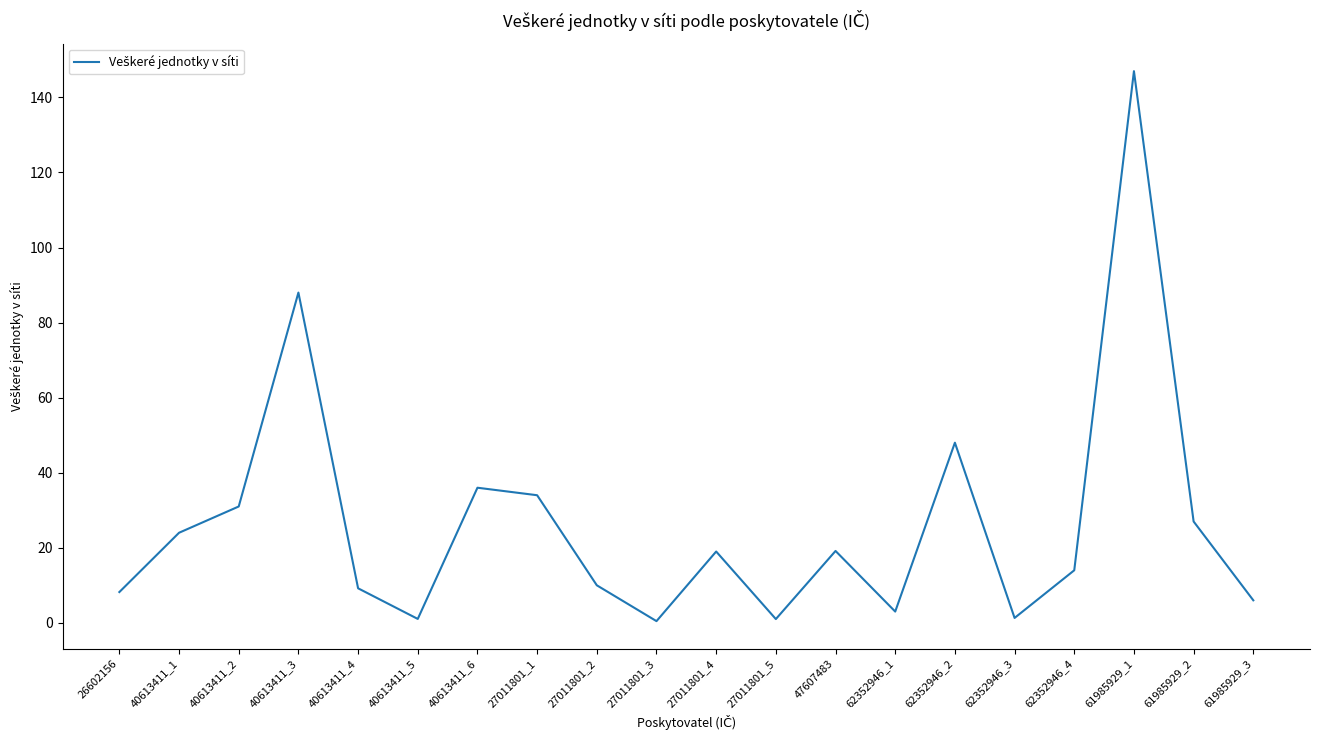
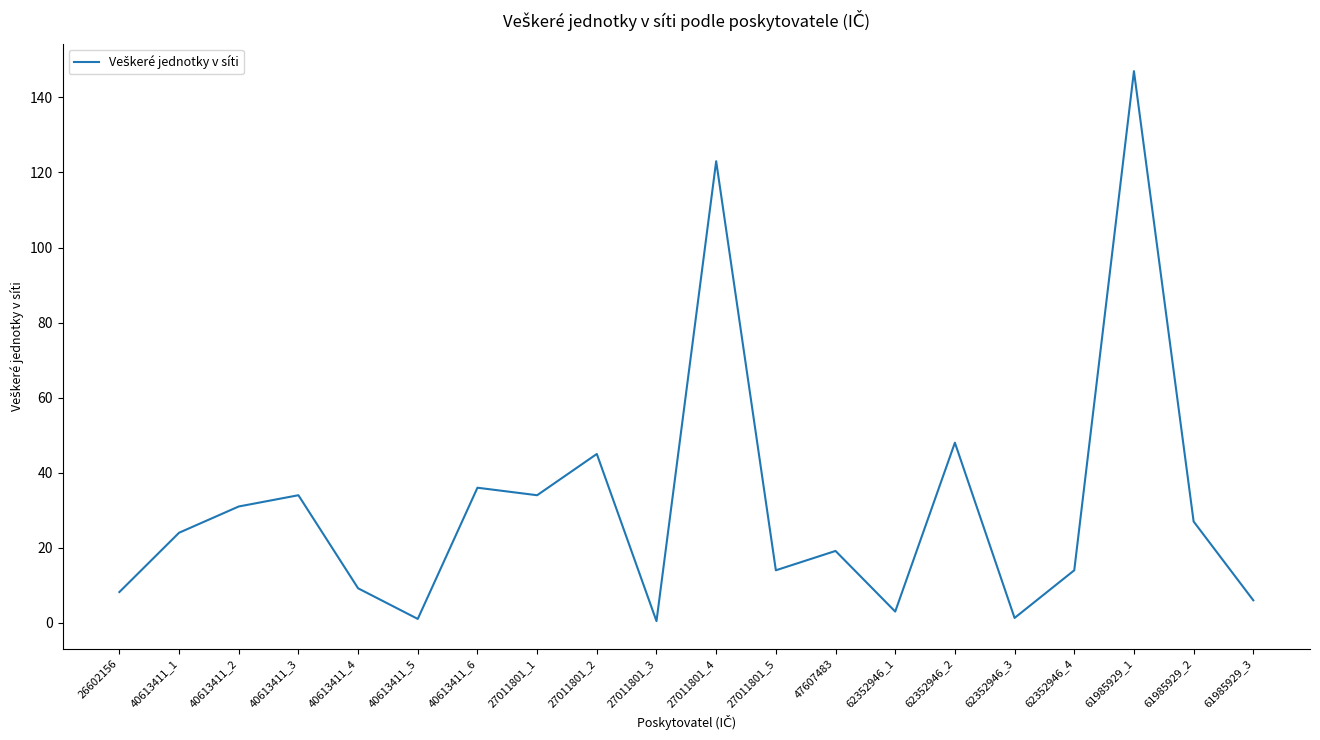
  {
    "26602156": 8,
    "40613411_1": 24,
    "40613411_2": 31,
-   "40613411_3": 88,
+   "40613411_3": 34,
    "40613411_4": 9,
    "40613411_5": 1,
    "40613411_6": 36,
    "27011801_1": 34,
-   "27011801_2": 10,
+   "27011801_2": 45,
    "27011801_3": 0,
-   "27011801_4": 19,
-   "27011801_5": 1,
+   "27011801_4": 123,
+   "27011801_5": 14,
    "47607483": 19,
    "62352946_1": 3,
    "62352946_2": 48,
    "62352946_3": 1,
    "62352946_4": 14,
    "61985929_1": 147,
    "61985929_2": 27,
    "61985929_3": 6
  }
